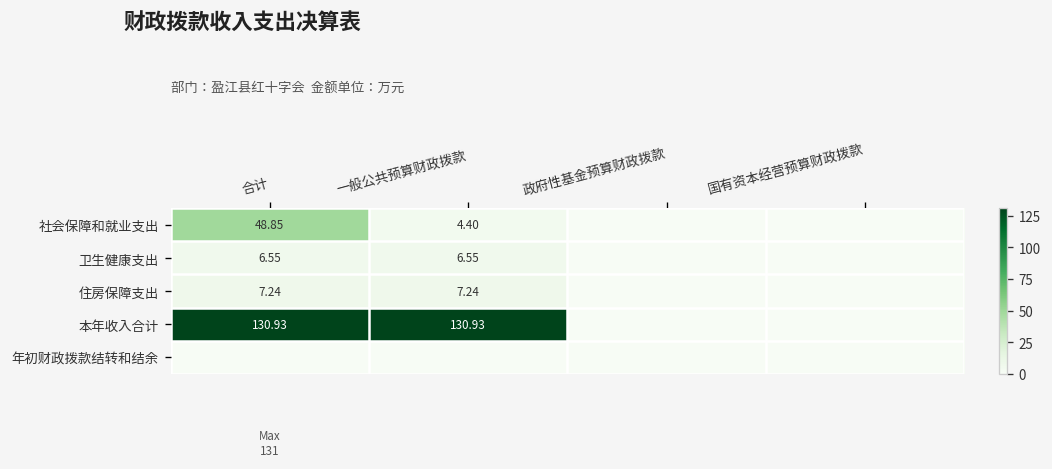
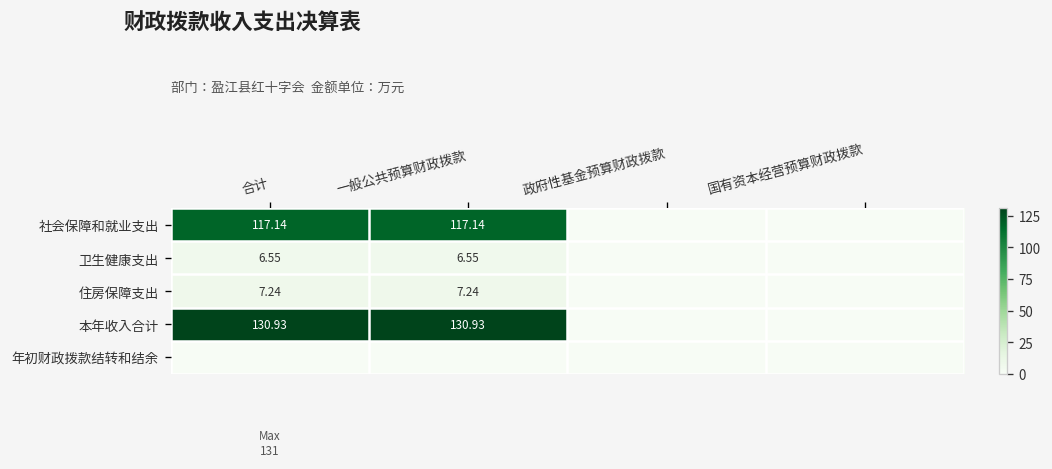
  {
    "社会保障和就业支出": {
-     "合计": 48.85,
-     "一般公共预算财政拨款": 4.40
+     "合计": 117.14,
+     "一般公共预算财政拨款": 117.14
    },
    "卫生健康支出": {
      "合计": 6.55,
      "一般公共预算财政拨款": 6.55
    },
    "住房保障支出": {
      "合计": 7.24,
      "一般公共预算财政拨款": 7.24
    },
    "本年收入合计": {
      "合计": 130.93,
      "一般公共预算财政拨款": 130.93
    }
  }
